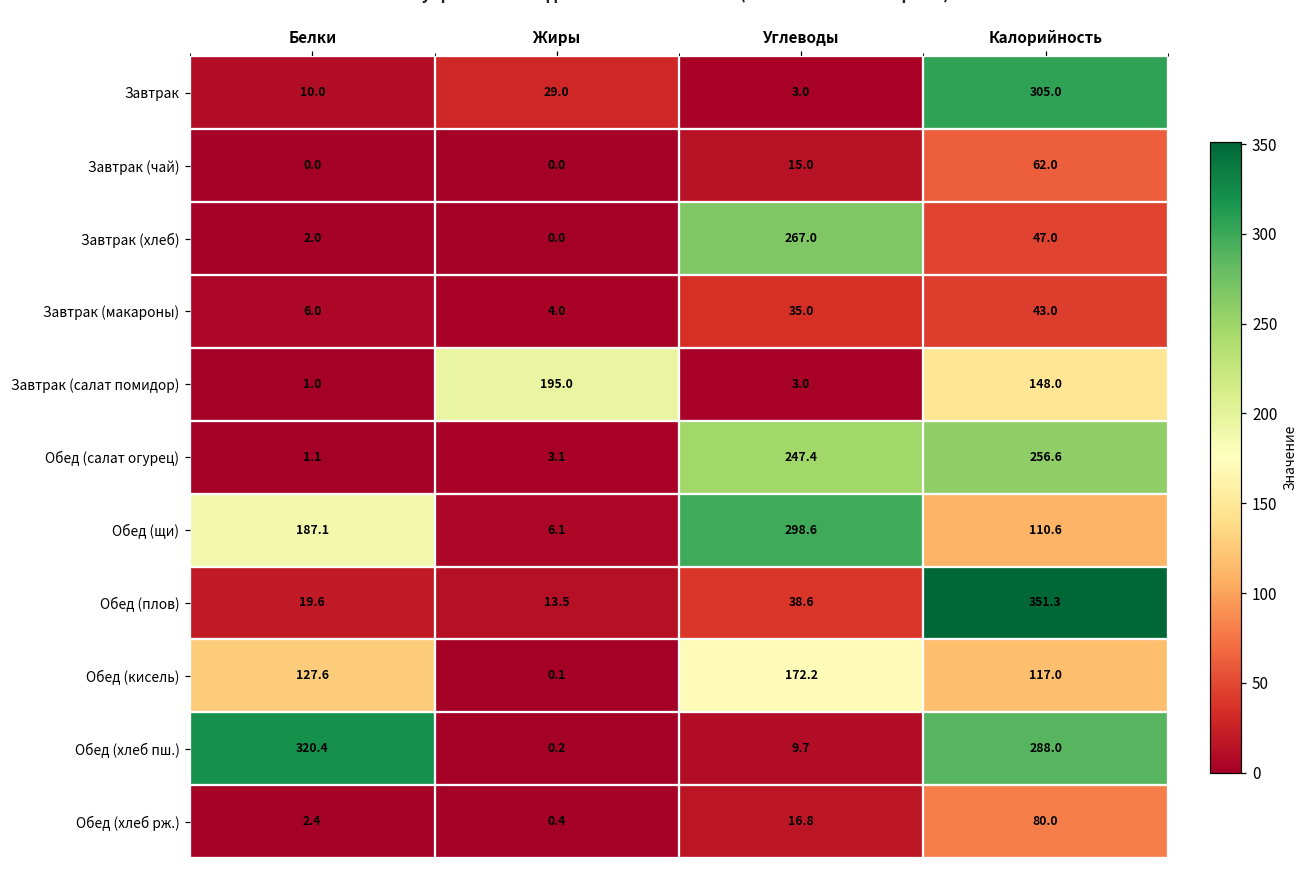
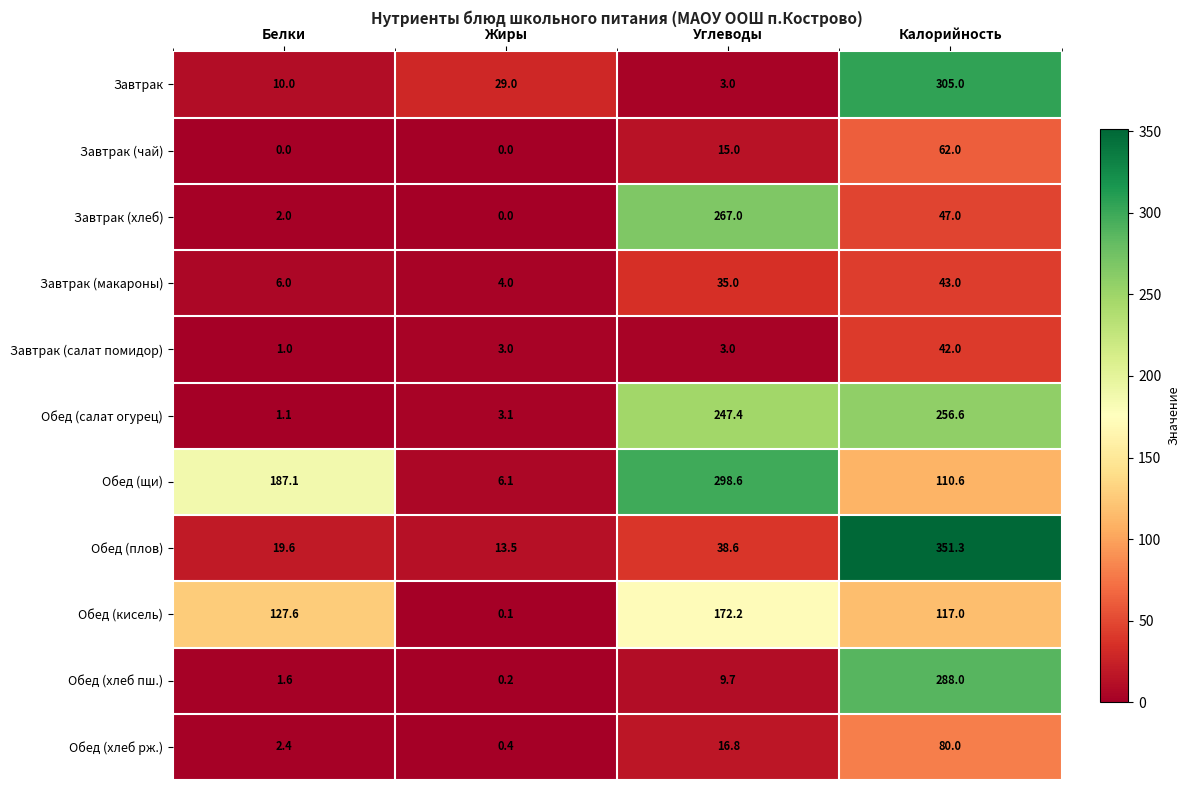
  {
    "Завтрак": {
      "Белки": 10.0,
      "Жиры": 29.0,
      "Углеводы": 3.0,
      "Калорийность": 305.0
    },
    "Завтрак (чай)": {
      "Белки": 0.0,
      "Жиры": 0.0,
      "Углеводы": 15.0,
      "Калорийность": 62.0
    },
    "Завтрак (хлеб)": {
      "Белки": 2.0,
      "Жиры": 0.0,
      "Углеводы": 267.0,
      "Калорийность": 47.0
    },
    "Завтрак (макароны)": {
      "Белки": 6.0,
      "Жиры": 4.0,
      "Углеводы": 35.0,
      "Калорийность": 43.0
    },
    "Завтрак (салат помидор)": {
      "Белки": 1.0,
-     "Жиры": 195.0,
+     "Жиры": 3.0,
      "Углеводы": 3.0,
-     "Калорийность": 148.0
+     "Калорийность": 42.0
    },
    "Обед (салат огурец)": {
      "Белки": 1.1,
      "Жиры": 3.1,
      "Углеводы": 247.4,
      "Калорийность": 256.6
    },
    "Обед (щи)": {
      "Белки": 187.1,
      "Жиры": 6.1,
      "Углеводы": 298.6,
      "Калорийность": 110.6
    },
    "Обед (плов)": {
      "Белки": 19.6,
      "Жиры": 13.5,
      "Углеводы": 38.6,
      "Калорийность": 351.3
    },
    "Обед (кисель)": {
      "Белки": 127.6,
      "Жиры": 0.1,
      "Углеводы": 172.2,
      "Калорийность": 117.0
    },
    "Обед (хлеб пш.)": {
-     "Белки": 320.4,
+     "Белки": 1.6,
      "Жиры": 0.2,
      "Углеводы": 9.7,
      "Калорийность": 288.0
    },
    "Обед (хлеб рж.)": {
      "Белки": 2.4,
      "Жиры": 0.4,
      "Углеводы": 16.8,
      "Калорийность": 80.0
    }
  }
